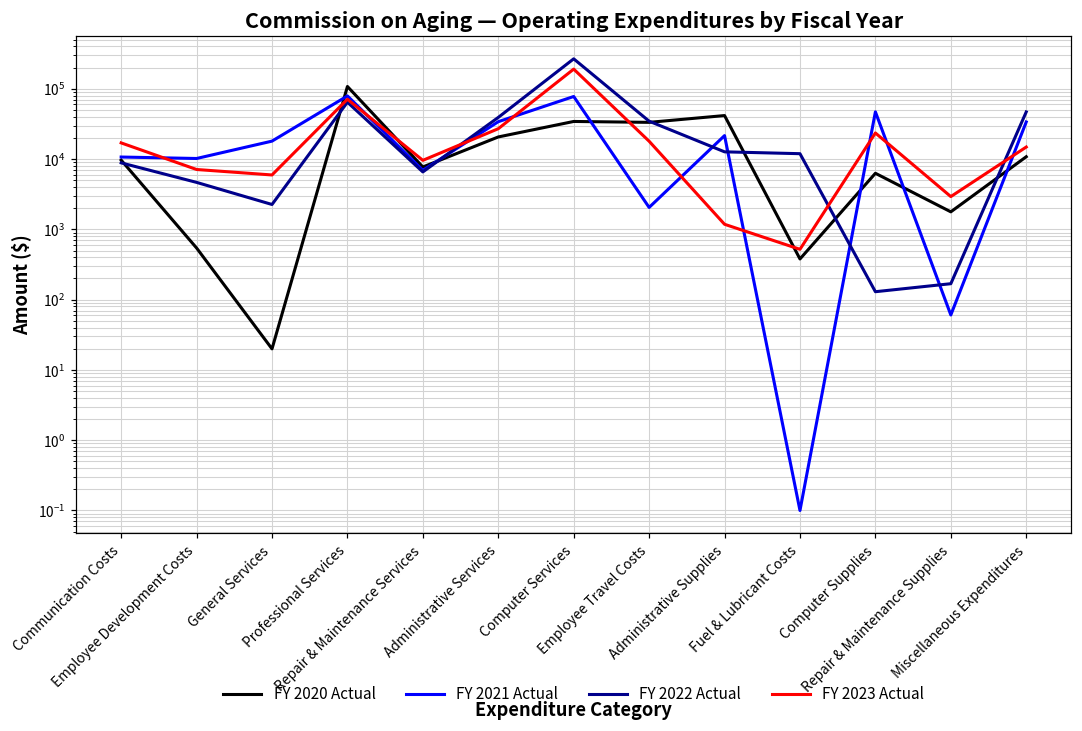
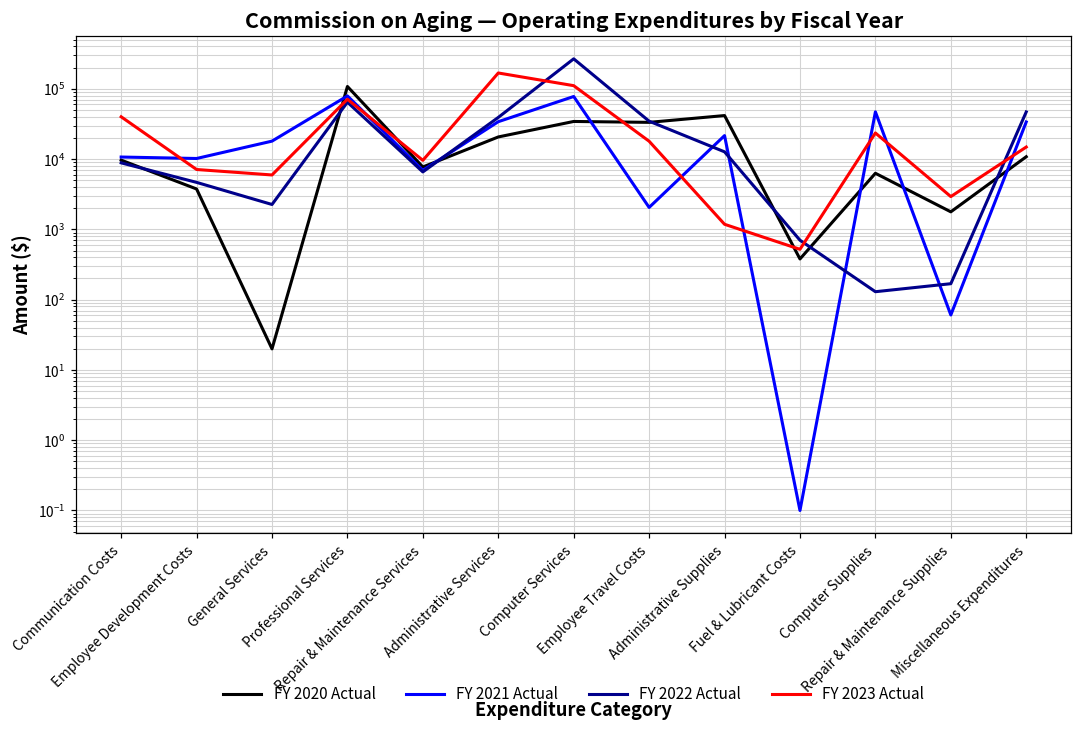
  {
    "FY 2020 Actual": {
-     "Employee Development Costs": 500,
+     "Employee Development Costs": 4000,
      "General Services": 20,
      "Professional Services": 110000,
      "Repair & Maintenance Services": 8000,
      "Administrative Services": 21000,
      "Computer Services": 30000,
      "Administrative Supplies": 40000,
      "Fuel & Lubricant Costs": 400,
      "Computer Supplies": 6000,
      "Repair & Maintenance Supplies": 1800,
      "Miscellaneous Expenditures": 11000
    },
    "FY 2021 Actual": {
      "Communication Costs": 11000,
      "Employee Development Costs": 10000,
      "General Services": 18000,
      "Professional Services": 80000,
      "Administrative Services": 30000,
      "Computer Services": 80000,
      "Employee Travel Costs": 2100,
      "Administrative Supplies": 22000,
      "Fuel & Lubricant Costs": 0.10,
      "Computer Supplies": 50000,
      "Repair & Maintenance Supplies": 60,
      "Miscellaneous Expenditures": 30000
    },
    "FY 2022 Actual": {
      "Employee Development Costs": 5000,
      "General Services": 2300,
      "Professional Services": 60000,
      "Administrative Services": 40000,
      "Computer Services": 270000,
      "Administrative Supplies": 13000,
-     "Fuel & Lubricant Costs": 12000,
+     "Fuel & Lubricant Costs": 700,
      "Computer Supplies": 130,
      "Repair & Maintenance Supplies": 170,
      "Miscellaneous Expenditures": 50000
    },
    "FY 2023 Actual": {
-     "Communication Costs": 17000,
+     "Communication Costs": 40000,
      "Employee Development Costs": 7000,
      "General Services": 6000,
      "Professional Services": 70000,
      "Repair & Maintenance Services": 10000,
-     "Administrative Services": 27000,
-     "Computer Services": 190000,
+     "Administrative Services": 170000,
+     "Computer Services": 110000,
      "Employee Travel Costs": 18000,
      "Administrative Supplies": 1200,
      "Fuel & Lubricant Costs": 500,
      "Computer Supplies": 24000,
      "Repair & Maintenance Supplies": 3000,
      "Miscellaneous Expenditures": 15000
    }
  }
